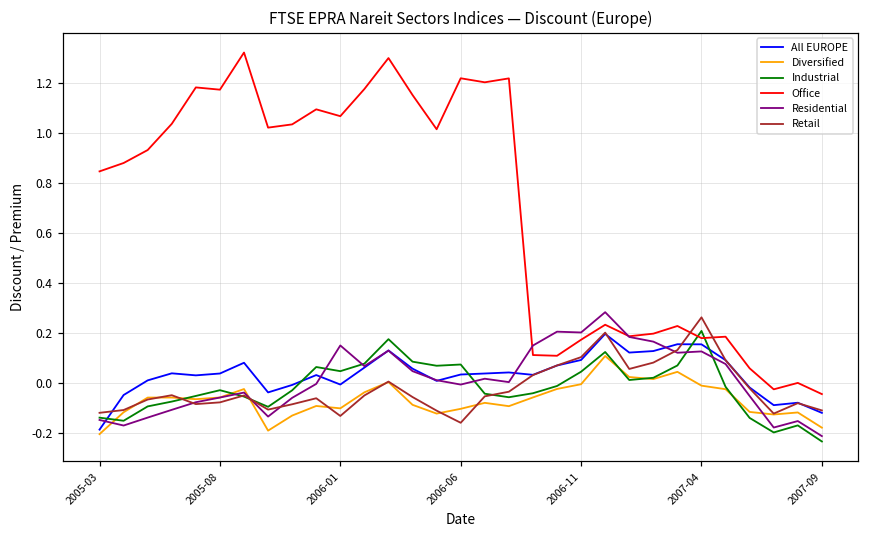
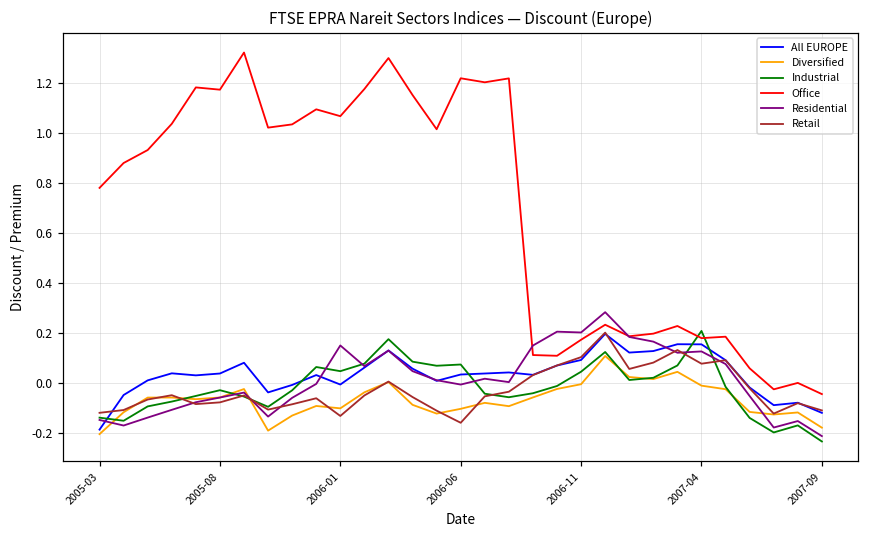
  {
    "All EUROPE": {
      "2005-03": -0.19,
      "2005-08": 0.04,
      "2006-01": -0.01,
      "2006-06": 0.03,
      "2006-11": 0.09,
      "2007-04": 0.15
    },
    "Diversified": {
      "2005-03": -0.21,
      "2006-01": -0.10,
      "2006-06": -0.10,
      "2006-11": -0.01,
      "2007-04": -0.01,
      "2007-09": -0.18
    },
    "Industrial": {
      "2005-08": -0.03,
      "2006-01": 0.05,
      "2006-06": 0.07,
      "2006-11": 0.04,
      "2007-04": 0.21,
      "2007-09": -0.24
    },
    "Office": {
-     "2005-03": 0.85,
+     "2005-03": 0.78,
      "2005-08": 1.17,
      "2006-01": 1.07,
      "2006-06": 1.22,
      "2006-11": 0.17,
      "2007-04": 0.18,
      "2007-09": -0.05
    },
    "Residential": {
      "2006-01": 0.15,
      "2006-06": -0.01,
      "2006-11": 0.20,
      "2007-04": 0.12,
      "2007-09": -0.21
    },
    "Retail": {
      "2005-03": -0.12,
      "2005-08": -0.08,
      "2006-01": -0.13,
      "2006-06": -0.16,
      "2006-11": 0.10,
-     "2007-04": 0.26
+     "2007-04": 0.08
    }
  }
